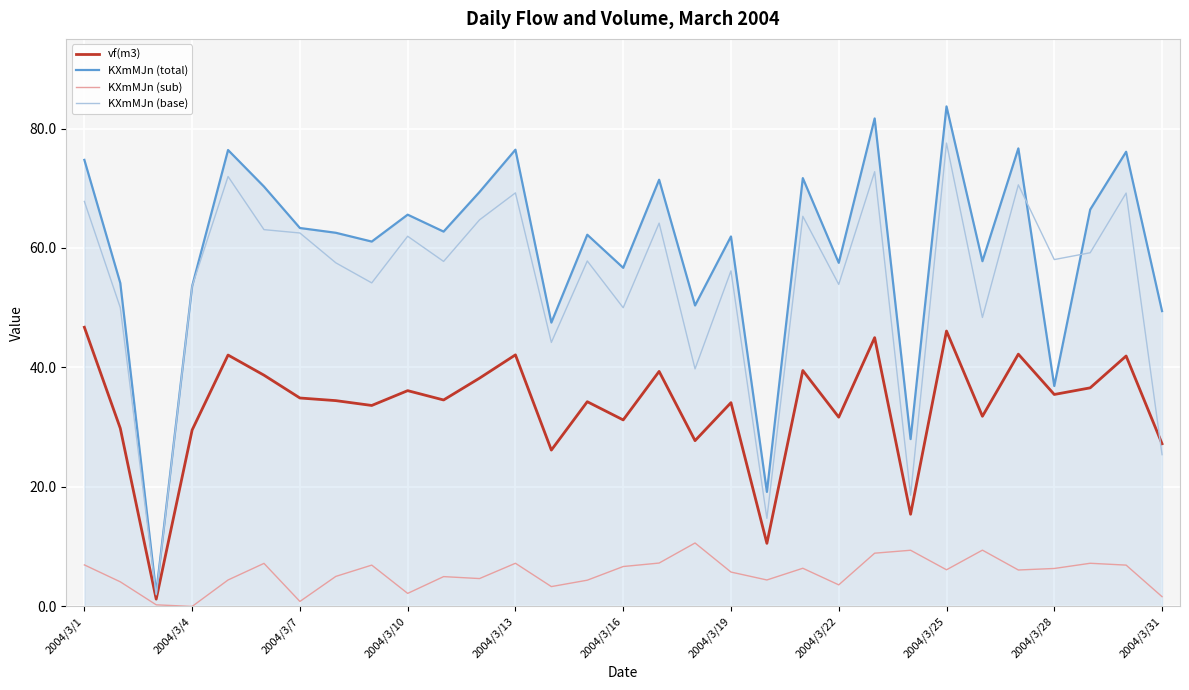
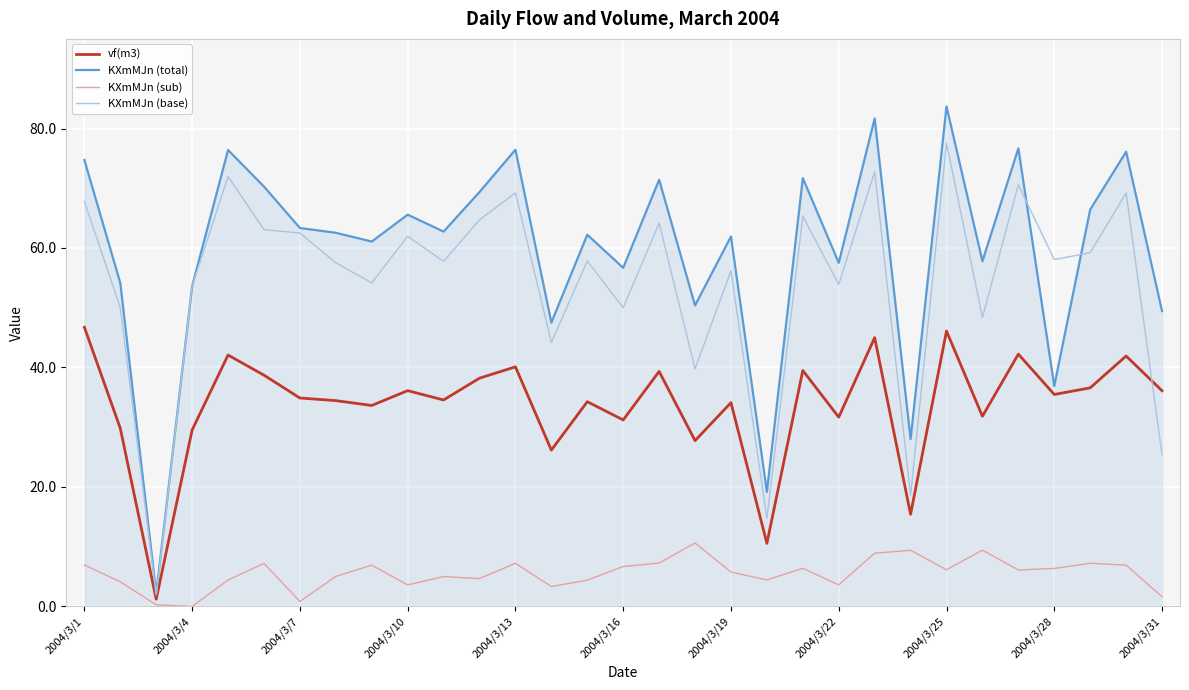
  {
    "vf(m3)": {
      "2004/3/1": 47,
      "2004/3/4": 30,
      "2004/3/7": 35,
      "2004/3/10": 36,
-     "2004/3/13": 42,
+     "2004/3/13": 40,
      "2004/3/16": 31,
      "2004/3/19": 34,
      "2004/3/22": 32,
      "2004/3/25": 46,
      "2004/3/28": 35,
-     "2004/3/31": 27
+     "2004/3/31": 36
    },
    "KXmMJn (total)": {
      "2004/3/1": 75,
      "2004/3/7": 63,
      "2004/3/10": 66,
      "2004/3/13": 76,
      "2004/3/16": 57,
      "2004/3/19": 62,
      "2004/3/22": 58,
      "2004/3/25": 84,
      "2004/3/28": 37,
      "2004/3/31": 49
    },
    "KXmMJn (sub)": {
      "2004/3/1": 7,
      "2004/3/4": 0,
      "2004/3/7": 1,
-     "2004/3/10": 2,
+     "2004/3/10": 4,
      "2004/3/13": 7,
      "2004/3/16": 7,
      "2004/3/19": 6,
      "2004/3/22": 4,
      "2004/3/25": 6,
      "2004/3/28": 6,
      "2004/3/31": 2
    },
    "KXmMJn (base)": {
      "2004/3/1": 68,
      "2004/3/7": 63,
      "2004/3/10": 62,
      "2004/3/13": 69,
      "2004/3/16": 50,
      "2004/3/19": 56,
      "2004/3/22": 54,
      "2004/3/25": 78,
      "2004/3/28": 58,
      "2004/3/31": 25
    }
  }
